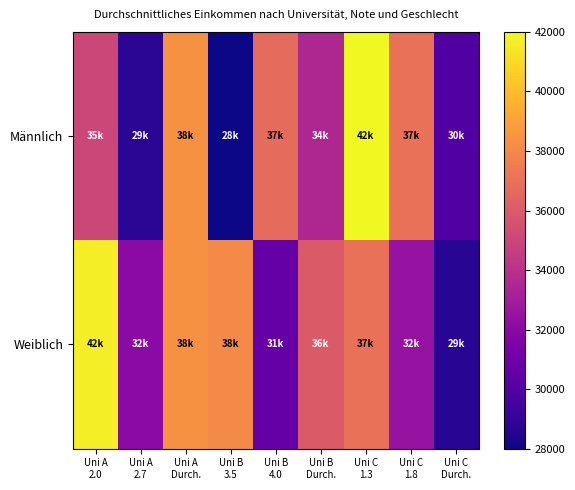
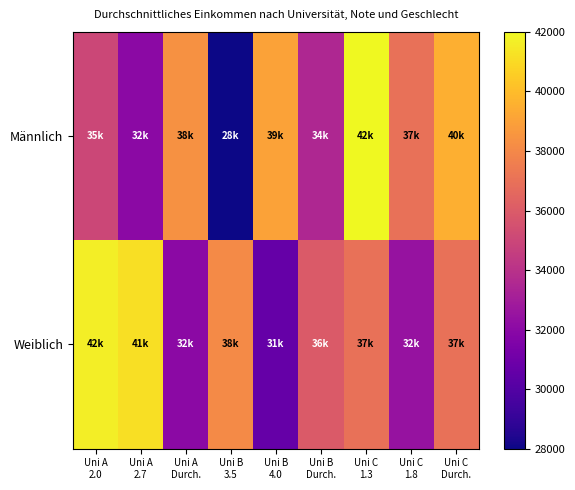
  {
    "Männlich": {
      "Uni A 2.0": "35k",
-     "Uni A 2.7": "29k",
+     "Uni A 2.7": "32k",
      "Uni A Durch.": "38k",
      "Uni B 3.5": "28k",
-     "Uni B 4.0": "37k",
+     "Uni B 4.0": "39k",
      "Uni B Durch.": "34k",
      "Uni C 1.3": "42k",
      "Uni C 1.8": "37k",
-     "Uni C Durch.": "30k"
+     "Uni C Durch.": "40k"
    },
    "Weiblich": {
      "Uni A 2.0": "42k",
-     "Uni A 2.7": "32k",
-     "Uni A Durch.": "38k",
+     "Uni A 2.7": "41k",
+     "Uni A Durch.": "32k",
      "Uni B 3.5": "38k",
      "Uni B 4.0": "31k",
      "Uni B Durch.": "36k",
      "Uni C 1.3": "37k",
      "Uni C 1.8": "32k",
-     "Uni C Durch.": "29k"
+     "Uni C Durch.": "37k"
    }
  }
